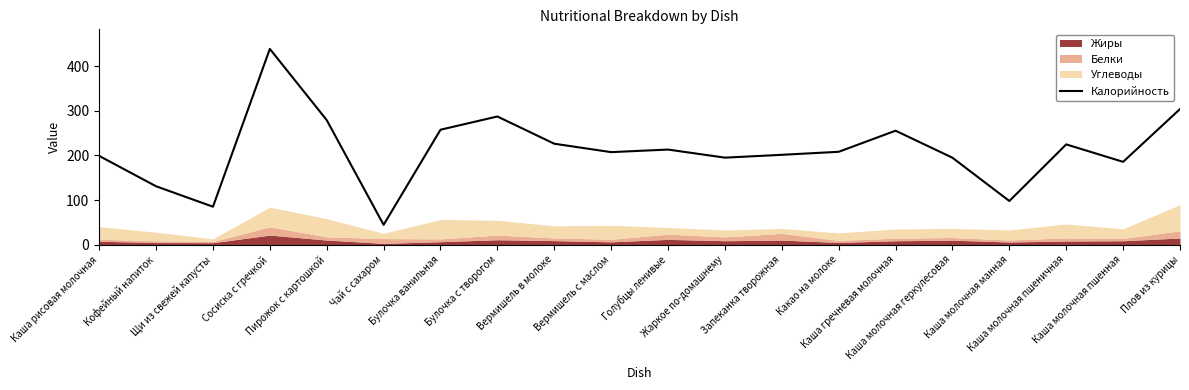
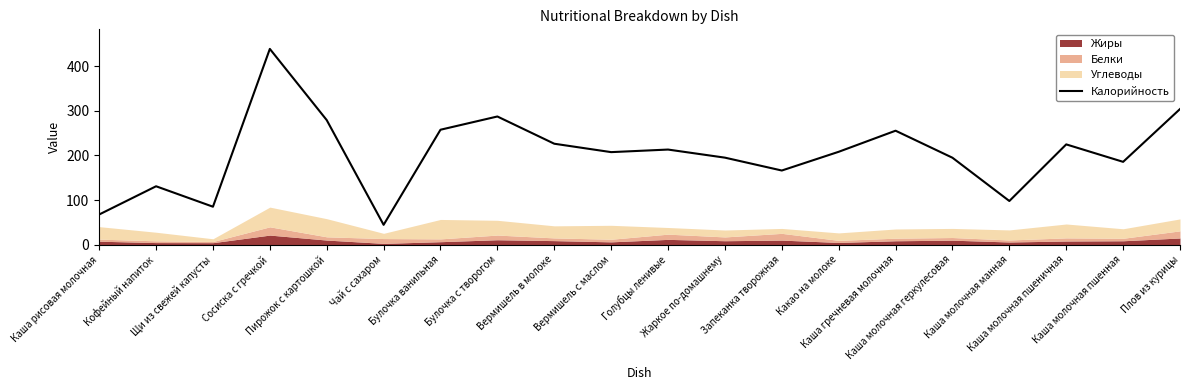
  {
    "Калорийность": {
-     "Каша рисовая молочная": 200,
+     "Каша рисовая молочная": 70,
      "Кофейный напиток": 130,
      "Щи из свежей капусты": 80,
      "Сосиска с гречкой": 440,
      "Пирожок с картошкой": 280,
      "Чай с сахаром": 40,
      "Булочка ванильная": 260,
      "Булочка с творогом": 290,
      "Вермишель в молоке": 230,
      "Вермишель с маслом": 210,
      "Голубцы ленивые": 210,
      "Жаркое по-домашнему": 190,
-     "Запеканка творожная": 200,
+     "Запеканка творожная": 170,
      "Какао на молоке": 210,
      "Каша гречневая молочная": 260,
      "Каша молочная геркулесовая": 190,
      "Каша молочная манная": 100,
      "Каша молочная пшеничная": 220,
      "Каша молочная пшенная": 190,
      "Плов из курицы": 300
    },
    "Жиры": {
      "Сосиска с гречкой": 20,
      "Пирожок с картошкой": 10,
      "Булочка ванильная": 10,
      "Булочка с творогом": 10,
      "Вермишель в молоке": 10,
      "Вермишель с маслом": 10,
      "Голубцы ленивые": 10,
      "Жаркое по-домашнему": 10,
      "Запеканка творожная": 10,
      "Каша гречневая молочная": 10,
      "Каша молочная геркулесовая": 10,
      "Каша молочная пшеничная": 10,
      "Плов из курицы": 10
    },
    "Белки": {
      "Сосиска с гречкой": 20,
      "Пирожок с картошкой": 10,
      "Чай с сахаром": 10,
      "Булочка ванильная": 10,
      "Булочка с творогом": 10,
      "Вермишель в молоке": 10,
      "Вермишель с маслом": 10,
      "Голубцы ленивые": 10,
      "Жаркое по-домашнему": 10,
      "Запеканка творожная": 20,
      "Каша гречневая молочная": 10,
      "Каша молочная геркулесовая": 10,
      "Каша молочная пшеничная": 10,
      "Плов из курицы": 20
    },
    "Углеводы": {
      "Каша рисовая молочная": 30,
      "Кофейный напиток": 20,
      "Щи из свежей капусты": 10,
      "Сосиска с гречкой": 40,
      "Пирожок с картошкой": 40,
      "Чай с сахаром": 10,
      "Булочка ванильная": 40,
      "Булочка с творогом": 30,
      "Вермишель в молоке": 30,
      "Вермишель с маслом": 30,
      "Голубцы ленивые": 10,
      "Жаркое по-домашнему": 20,
      "Запеканка творожная": 10,
      "Какао на молоке": 20,
      "Каша гречневая молочная": 20,
      "Каша молочная геркулесовая": 20,
      "Каша молочная манная": 20,
      "Каша молочная пшеничная": 30,
      "Каша молочная пшенная": 20,
-     "Плов из курицы": 60
+     "Плов из курицы": 30
    }
  }
